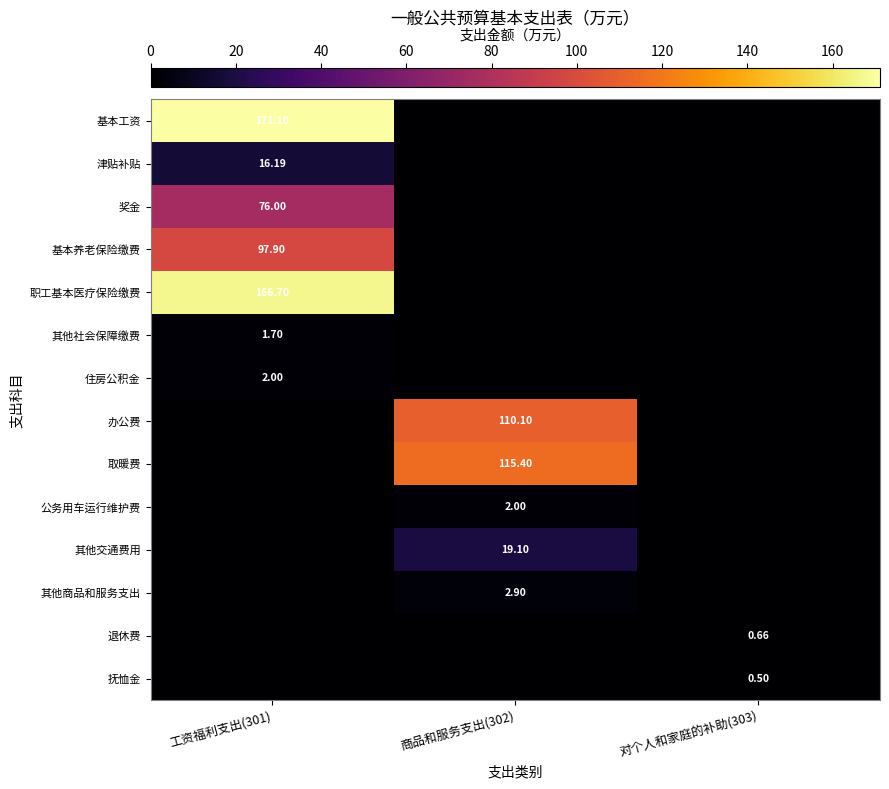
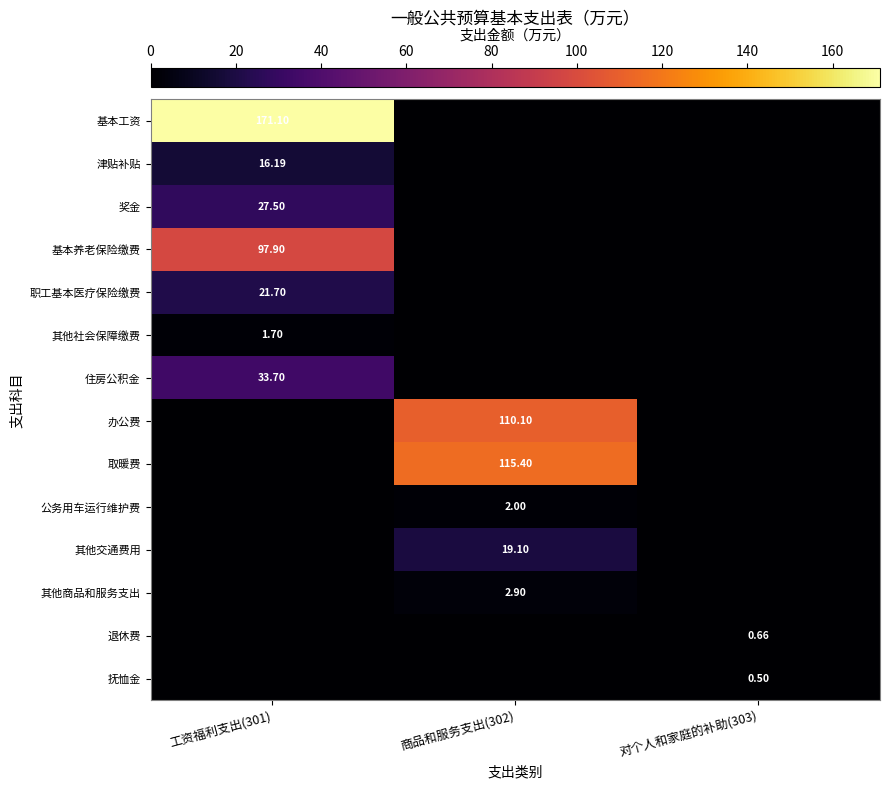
  {
    "基本工资": {
      "工资福利支出(301)": 171.10
    },
    "津贴补贴": {
      "工资福利支出(301)": 16.19
    },
    "奖金": {
-     "工资福利支出(301)": 76.00
+     "工资福利支出(301)": 27.50
    },
    "基本养老保险缴费": {
      "工资福利支出(301)": 97.90
    },
    "职工基本医疗保险缴费": {
-     "工资福利支出(301)": 166.70
+     "工资福利支出(301)": 21.70
    },
    "其他社会保障缴费": {
      "工资福利支出(301)": 1.70
    },
    "住房公积金": {
-     "工资福利支出(301)": 2.00
+     "工资福利支出(301)": 33.70
    },
    "办公费": {
      "商品和服务支出(302)": 110.10
    },
    "取暖费": {
      "商品和服务支出(302)": 115.40
    },
    "公务用车运行维护费": {
      "商品和服务支出(302)": 2.00
    },
    "其他交通费用": {
      "商品和服务支出(302)": 19.10
    },
    "其他商品和服务支出": {
      "商品和服务支出(302)": 2.90
    },
    "退休费": {
      "对个人和家庭的补助(303)": 0.66
    },
    "抚恤金": {
      "对个人和家庭的补助(303)": 0.50
    }
  }
